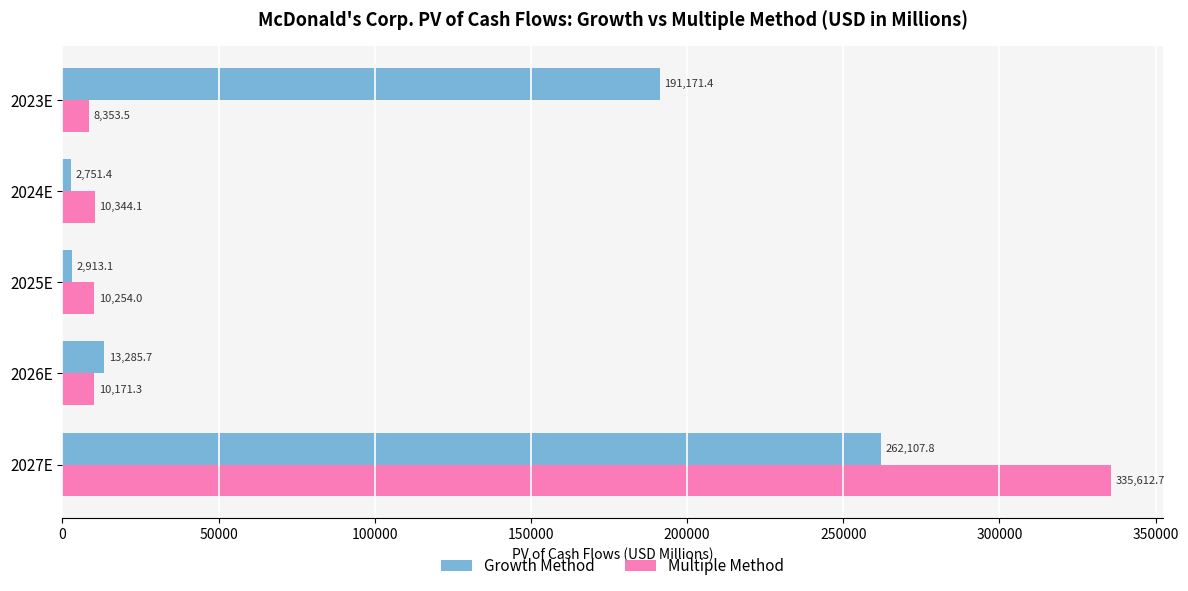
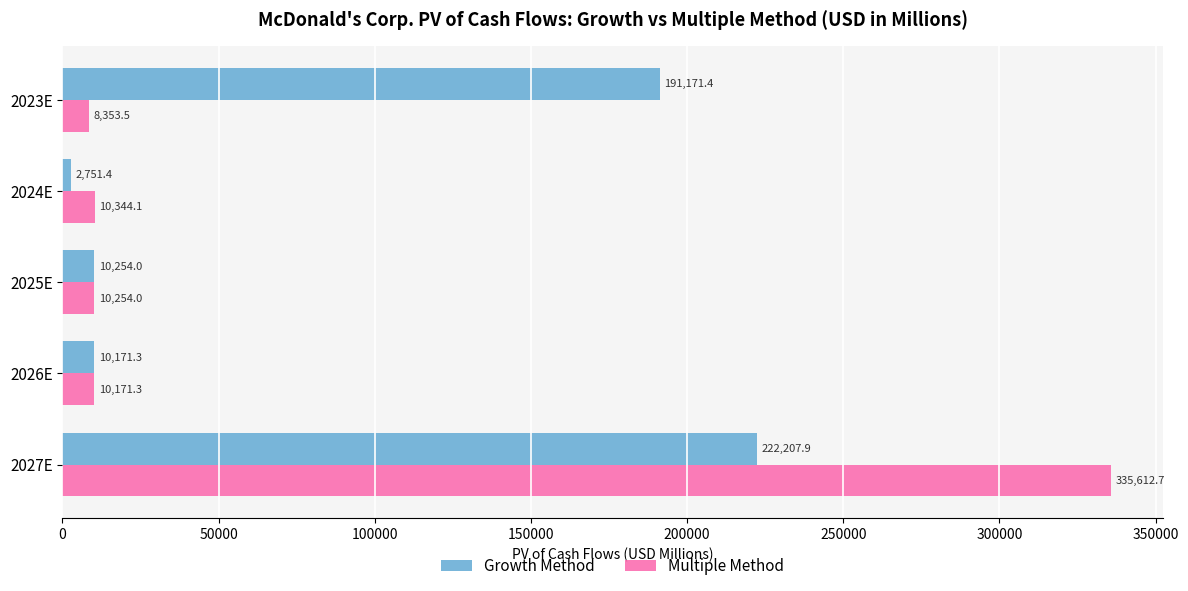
  {
    "Growth Method": {
      "2023E": "191,171.4",
      "2024E": "2,751.4",
-     "2025E": "2,913.1",
-     "2026E": "13,285.7",
-     "2027E": "262,107.8"
+     "2025E": "10,254.0",
+     "2026E": "10,171.3",
+     "2027E": "222,207.9"
    },
    "Multiple Method": {
      "2023E": "8,353.5",
      "2024E": "10,344.1",
      "2025E": "10,254.0",
      "2026E": "10,171.3",
      "2027E": "335,612.7"
    }
  }
